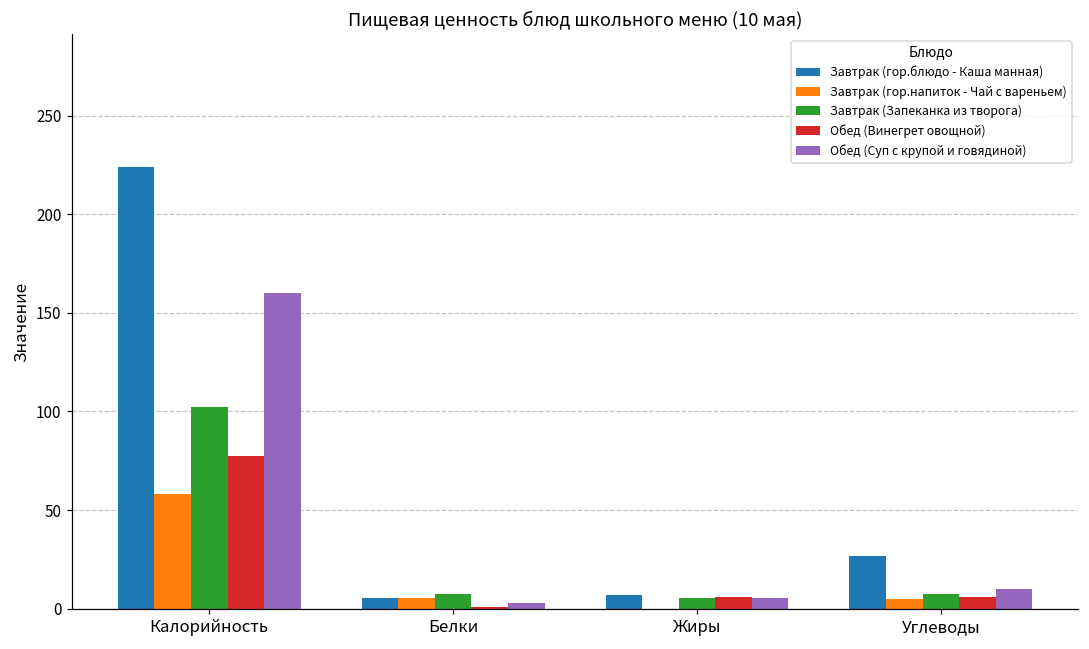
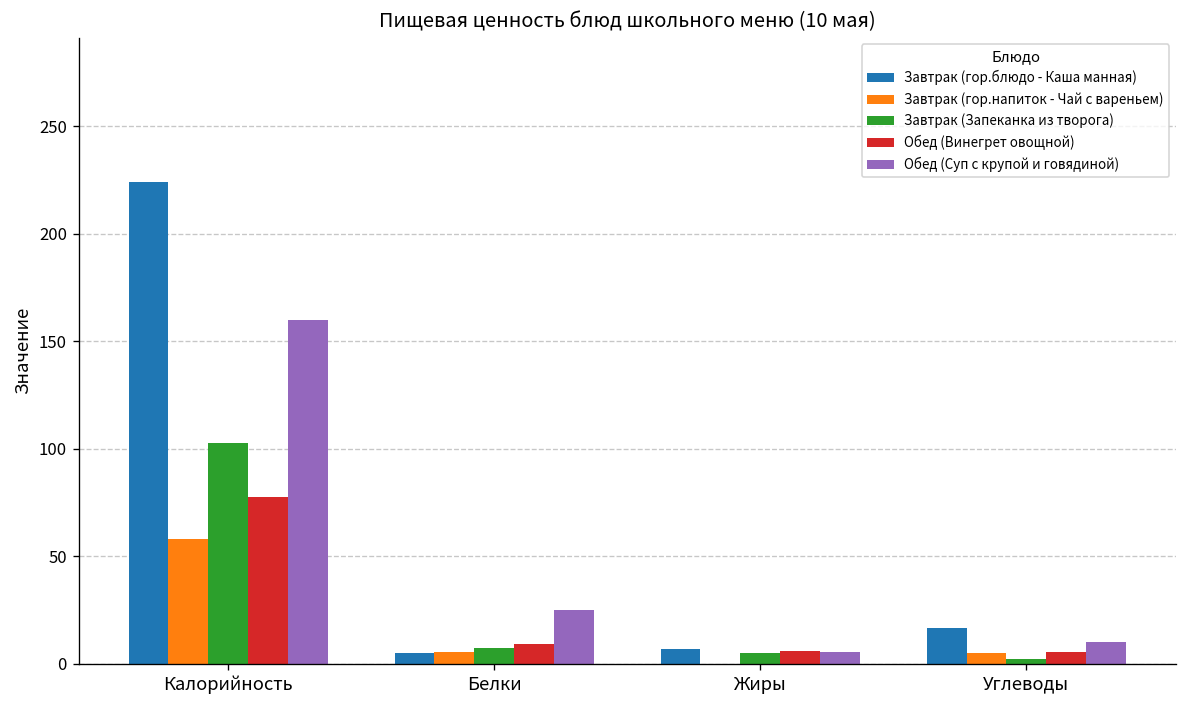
  {
    "Завтрак (гор.блюдо - Каша манная)": {
      "Калорийность": 224,
      "Белки": 5,
      "Жиры": 7,
-     "Углеводы": 27
+     "Углеводы": 17
    },
    "Завтрак (гор.напиток - Чай с вареньем)": {
      "Калорийность": 58,
      "Белки": 6,
      "Жиры": 0,
      "Углеводы": 5
    },
    "Завтрак (Запеканка из творога)": {
      "Калорийность": 103,
      "Белки": 7,
      "Жиры": 5,
-     "Углеводы": 7
+     "Углеводы": 2
    },
    "Обед (Винегрет овощной)": {
      "Калорийность": 78,
-     "Белки": 1,
+     "Белки": 9,
      "Жиры": 6,
      "Углеводы": 6
    },
    "Обед (Суп с крупой и говядиной)": {
      "Калорийность": 160,
-     "Белки": 3,
+     "Белки": 25,
      "Жиры": 6,
      "Углеводы": 10
    }
  }
